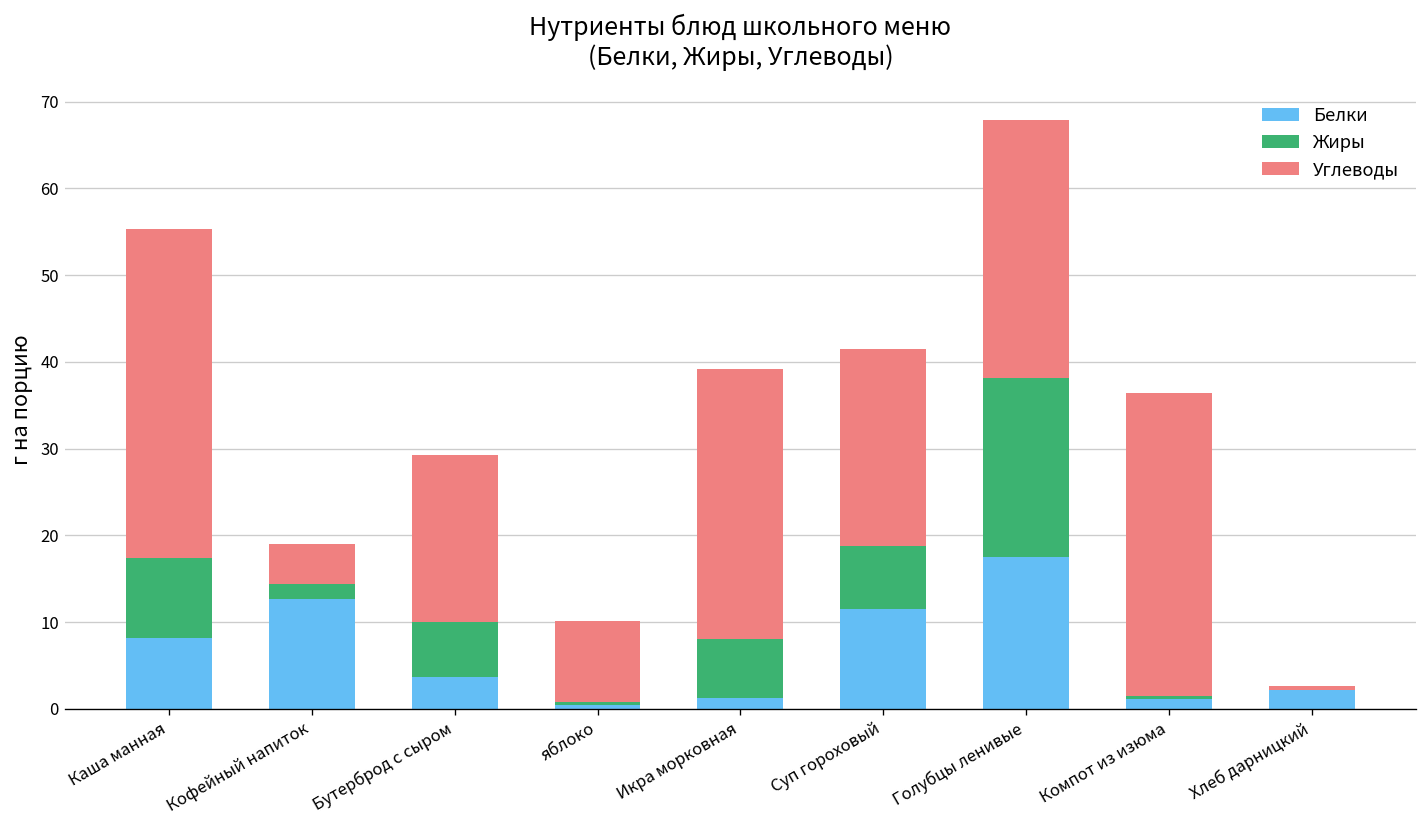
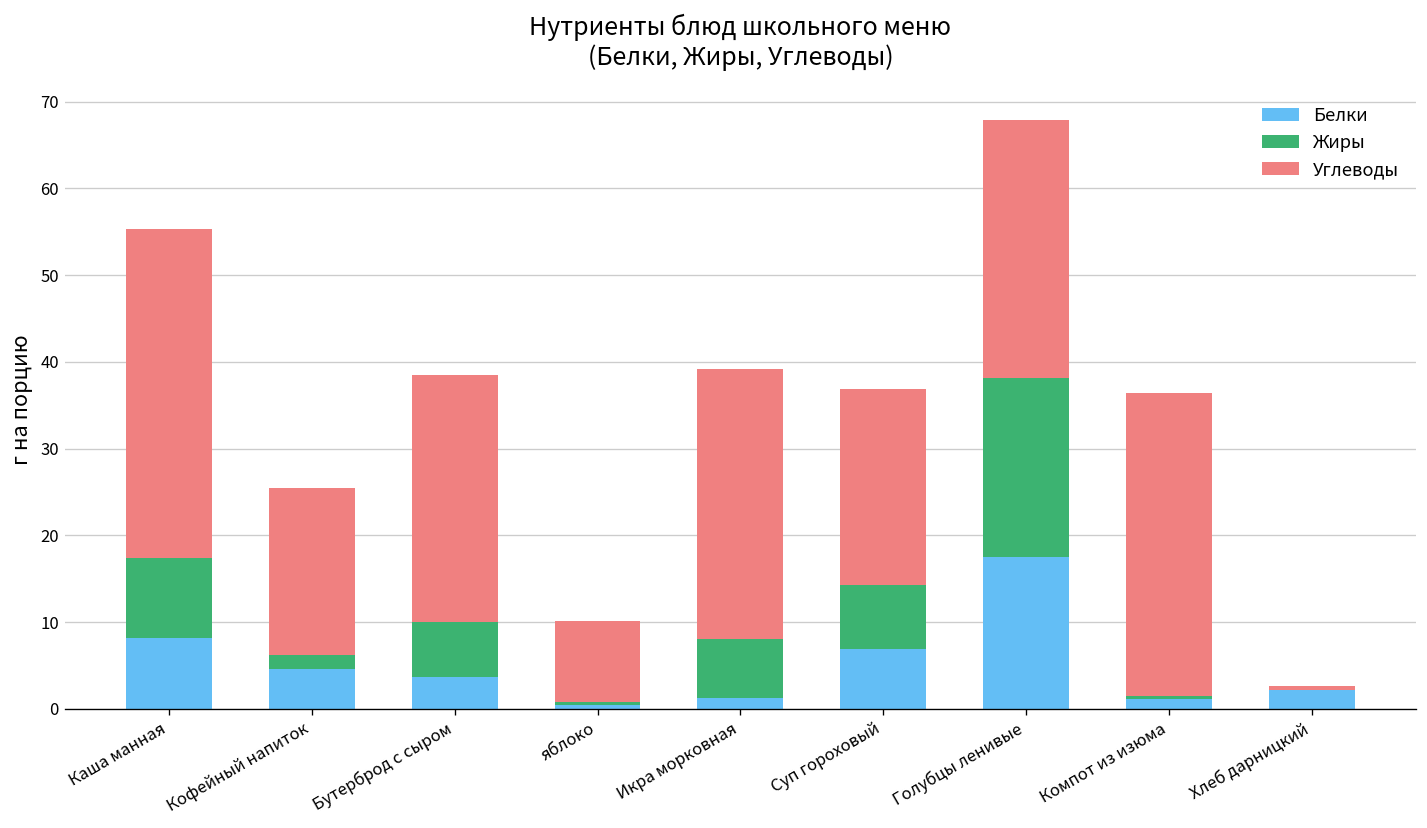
  {
    "Белки": {
      "Каша манная": 8,
-     "Кофейный напиток": 13,
+     "Кофейный напиток": 5,
      "Бутерброд с сыром": 4,
      "яблоко": 0,
      "Икра морковная": 1,
-     "Суп гороховый": 12,
+     "Суп гороховый": 7,
      "Голубцы ленивые": 18,
      "Компот из изюма": 1,
      "Хлеб дарницкий": 2
    },
    "Жиры": {
      "Каша манная": 9,
      "Кофейный напиток": 2,
      "Бутерброд с сыром": 6,
      "яблоко": 0,
      "Икра морковная": 7,
      "Суп гороховый": 7,
      "Голубцы ленивые": 21,
      "Хлеб дарницкий": 0
    },
    "Углеводы": {
      "Каша манная": 38,
-     "Кофейный напиток": 5,
-     "Бутерброд с сыром": 19,
+     "Кофейный напиток": 19,
+     "Бутерброд с сыром": 29,
      "яблоко": 9,
      "Икра морковная": 31,
      "Суп гороховый": 23,
      "Голубцы ленивые": 30,
      "Компот из изюма": 35,
      "Хлеб дарницкий": 0
    }
  }
